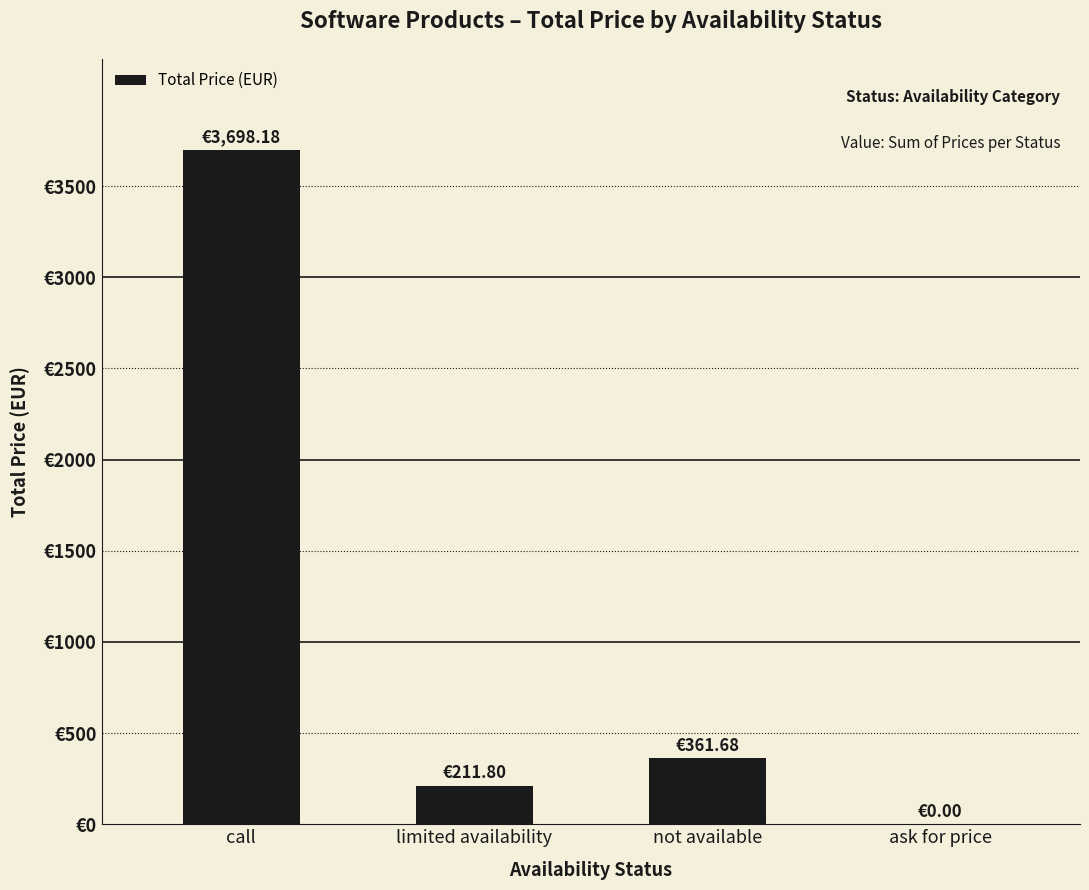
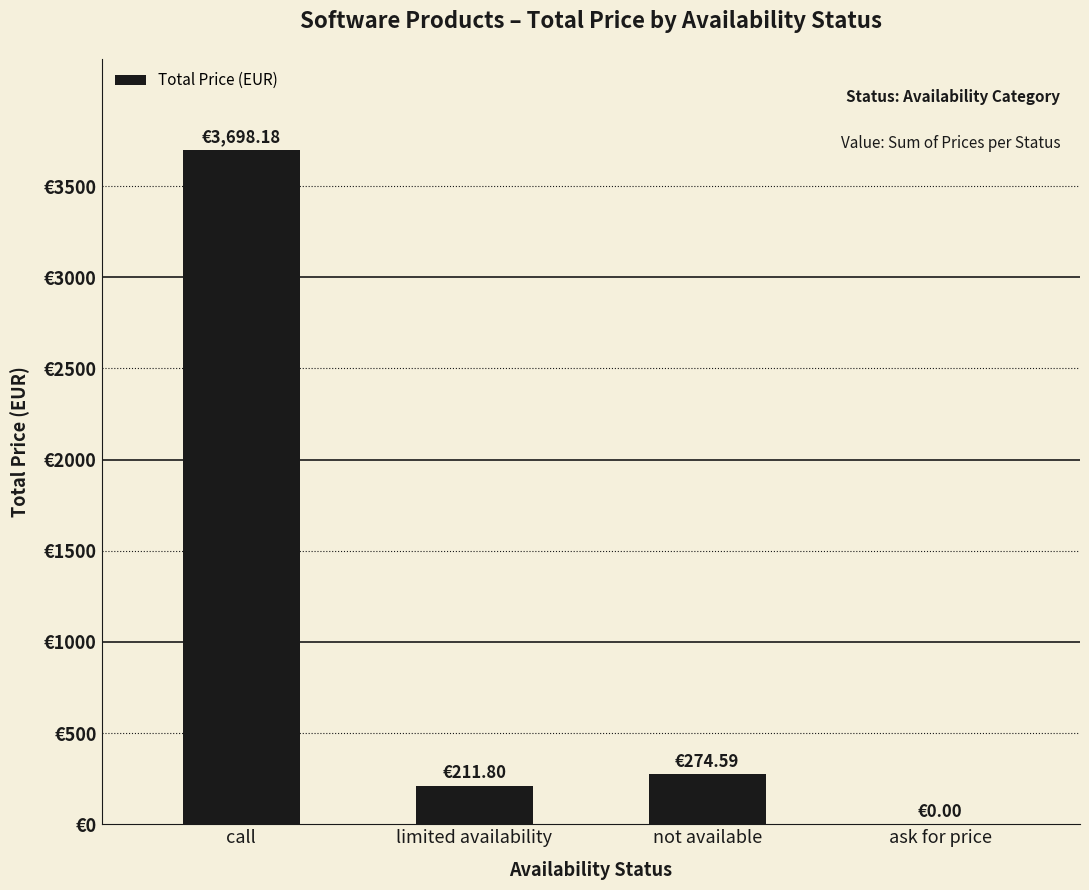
  {
    "call": "€3,698.18",
    "limited availability": "€211.80",
-   "not available": "€361.68",
+   "not available": "€274.59",
    "ask for price": "€0.00"
  }
